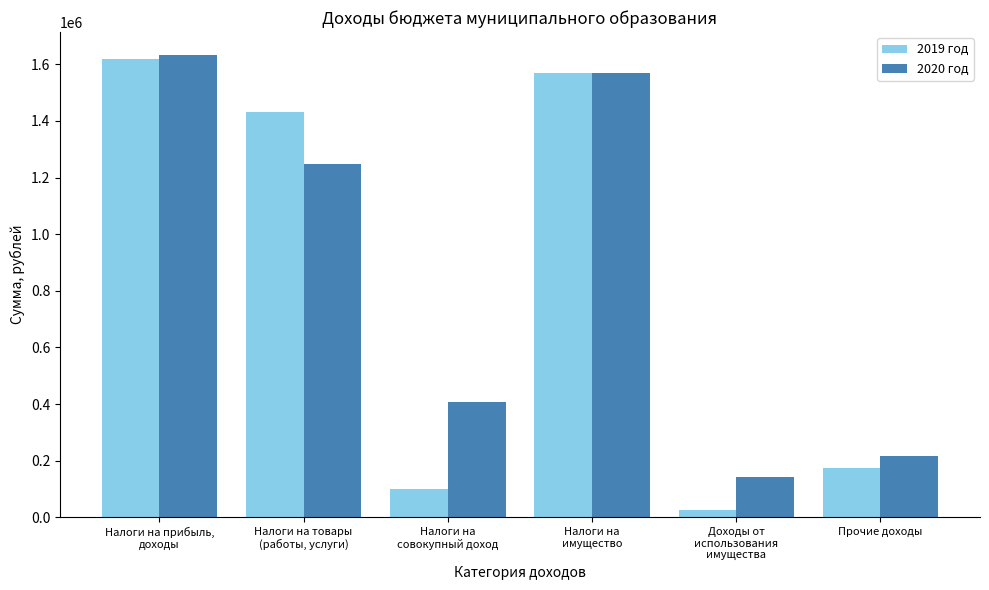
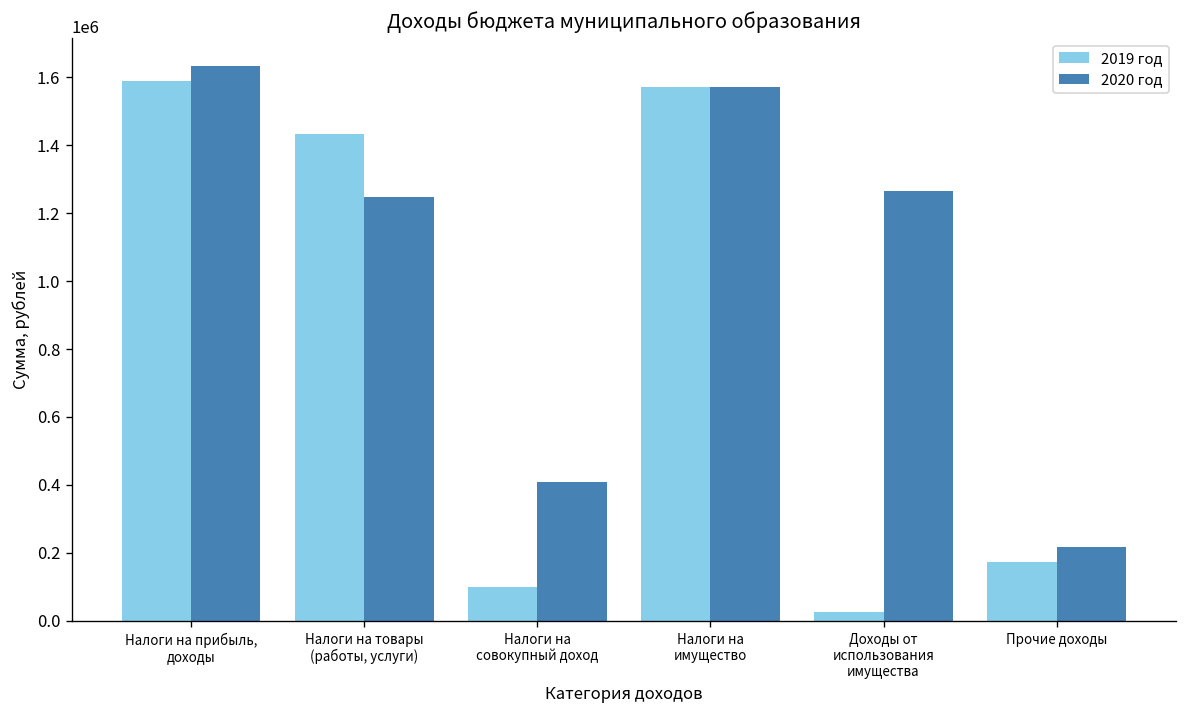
  {
    "2019 год": {
-     "Налоги на прибыль, доходы": 1620000,
+     "Налоги на прибыль, доходы": 1590000,
      "Налоги на товары (работы, услуги)": 1430000,
      "Налоги на совокупный доход": 100000,
      "Налоги на имущество": 1570000,
      "Доходы от использования имущества": 30000,
      "Прочие доходы": 170000
    },
    "2020 год": {
      "Налоги на прибыль, доходы": 1630000,
      "Налоги на товары (работы, услуги)": 1250000,
      "Налоги на совокупный доход": 410000,
      "Налоги на имущество": 1570000,
-     "Доходы от использования имущества": 140000,
+     "Доходы от использования имущества": 1260000,
      "Прочие доходы": 220000
    }
  }
